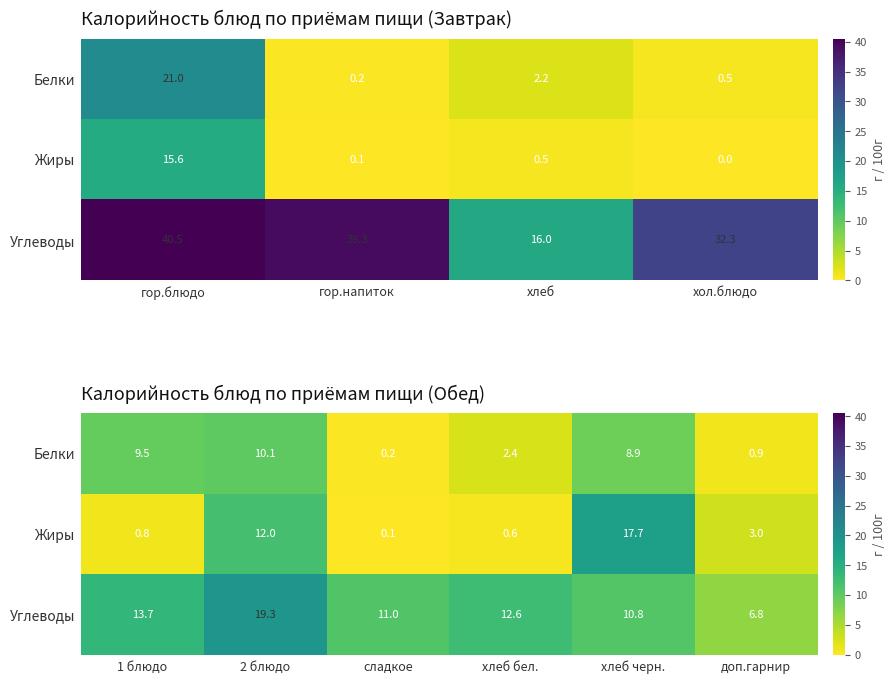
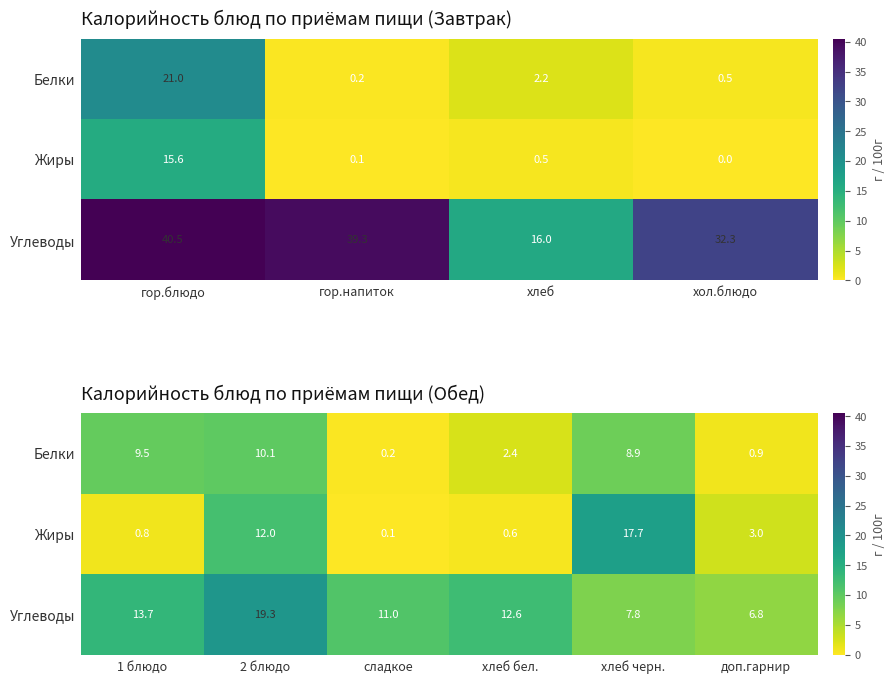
  {
    "Калорийность блюд по приёмам пищи (Завтрак)": {
      "Белки": {
        "гор.блюдо": 21.0,
        "гор.напиток": 0.2,
        "хлеб": 2.2,
        "хол.блюдо": 0.5
      },
      "Жиры": {
        "гор.блюдо": 15.6,
        "гор.напиток": 0.1,
        "хлеб": 0.5,
        "хол.блюдо": 0.0
      },
      "Углеводы": {
        "гор.блюдо": 40.5,
        "хлеб": 16.0,
        "хол.блюдо": 32.3
      }
    },
    "Калорийность блюд по приёмам пищи (Обед)": {
      "Белки": {
        "1 блюдо": 9.5,
        "2 блюдо": 10.1,
        "сладкое": 0.2,
        "хлеб бел.": 2.4,
        "хлеб черн.": 8.9,
        "доп.гарнир": 0.9
      },
      "Жиры": {
        "1 блюдо": 0.8,
        "2 блюдо": 12.0,
        "сладкое": 0.1,
        "хлеб бел.": 0.6,
        "хлеб черн.": 17.7,
        "доп.гарнир": 3.0
      },
      "Углеводы": {
        "1 блюдо": 13.7,
        "2 блюдо": 19.3,
        "сладкое": 11.0,
        "хлеб бел.": 12.6,
-       "хлеб черн.": 10.8,
+       "хлеб черн.": 7.8,
        "доп.гарнир": 6.8
      }
    }
  }
